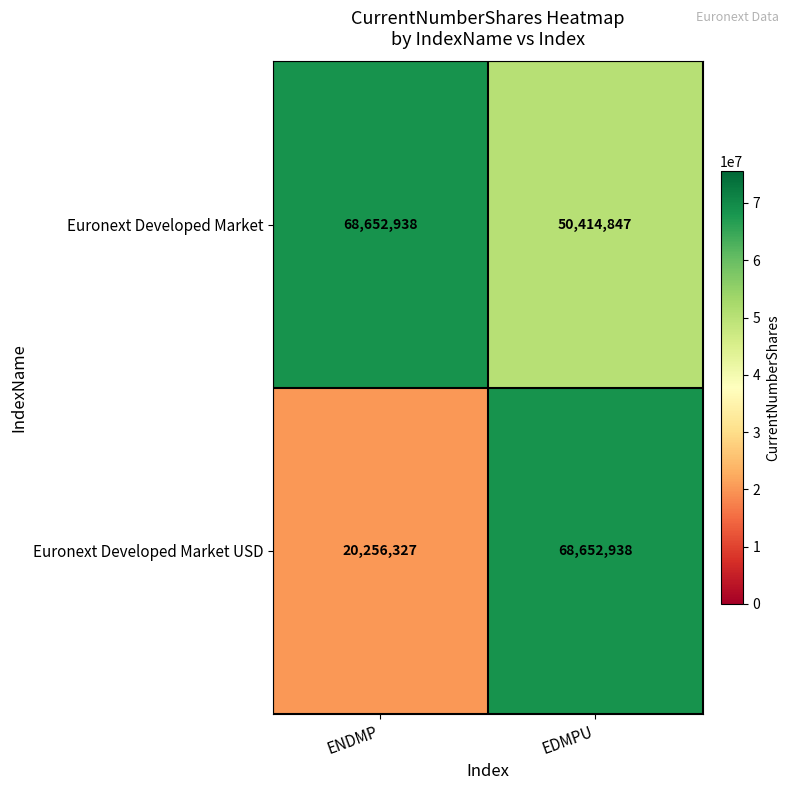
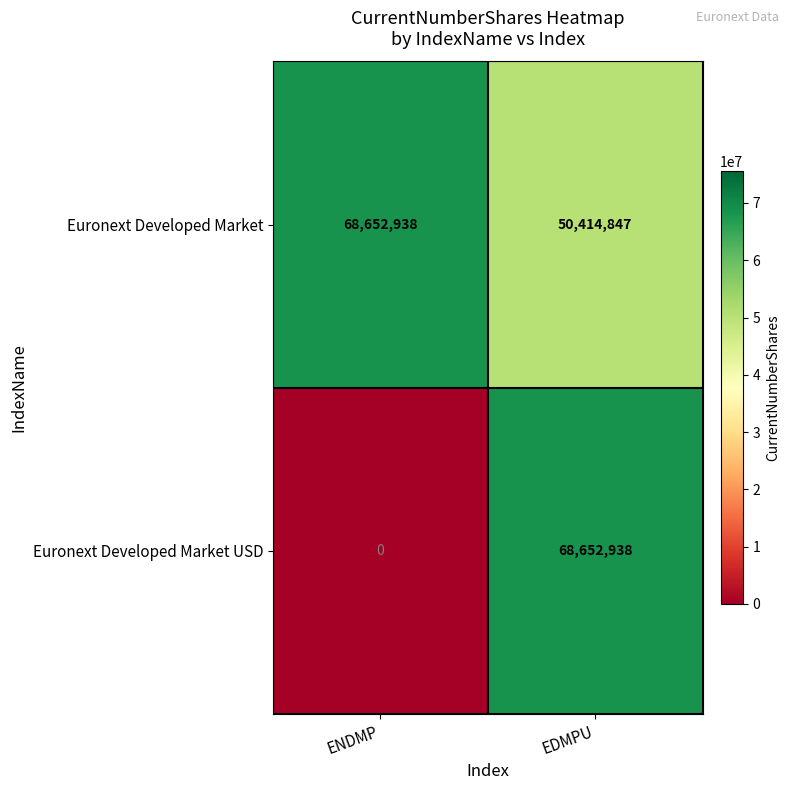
  {
    "Euronext Developed Market": {
      "ENDMP": "68,652,938",
      "EDMPU": "50,414,847"
    },
    "Euronext Developed Market USD": {
-     "ENDMP": "20,256,327",
+     "ENDMP": "0",
      "EDMPU": "68,652,938"
    }
  }
